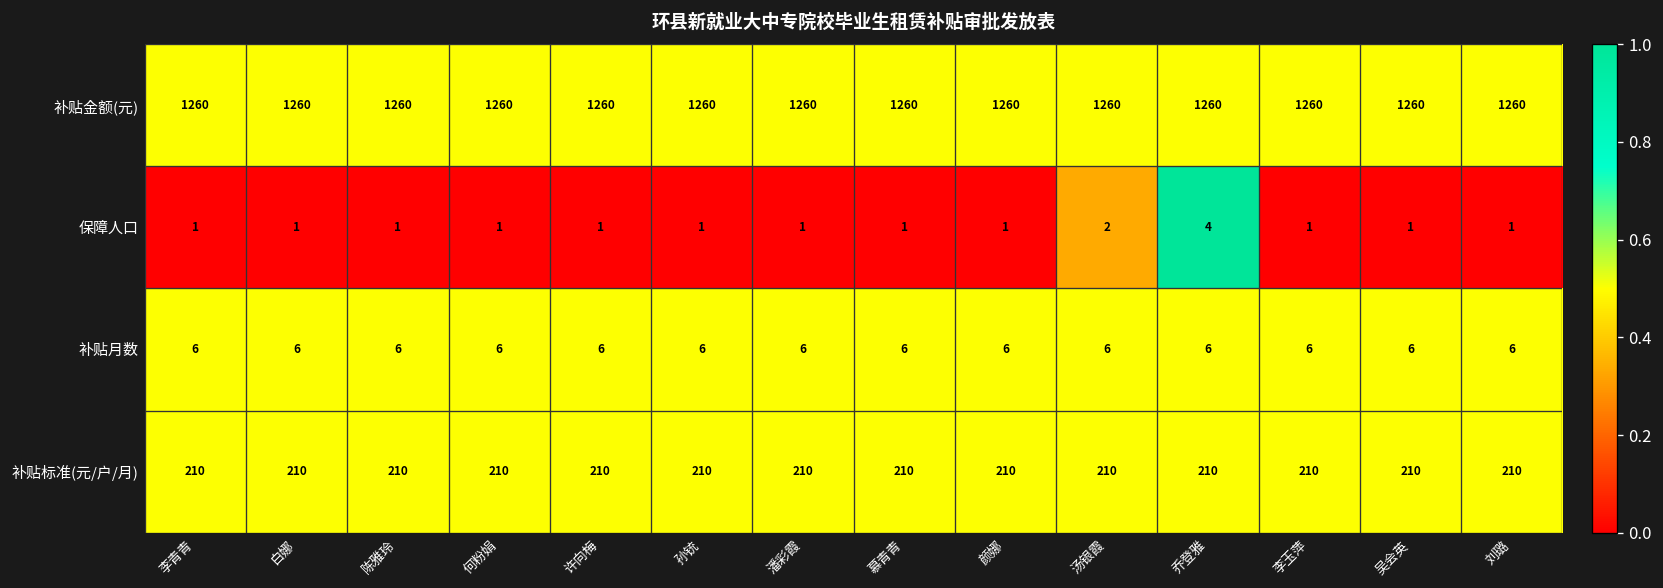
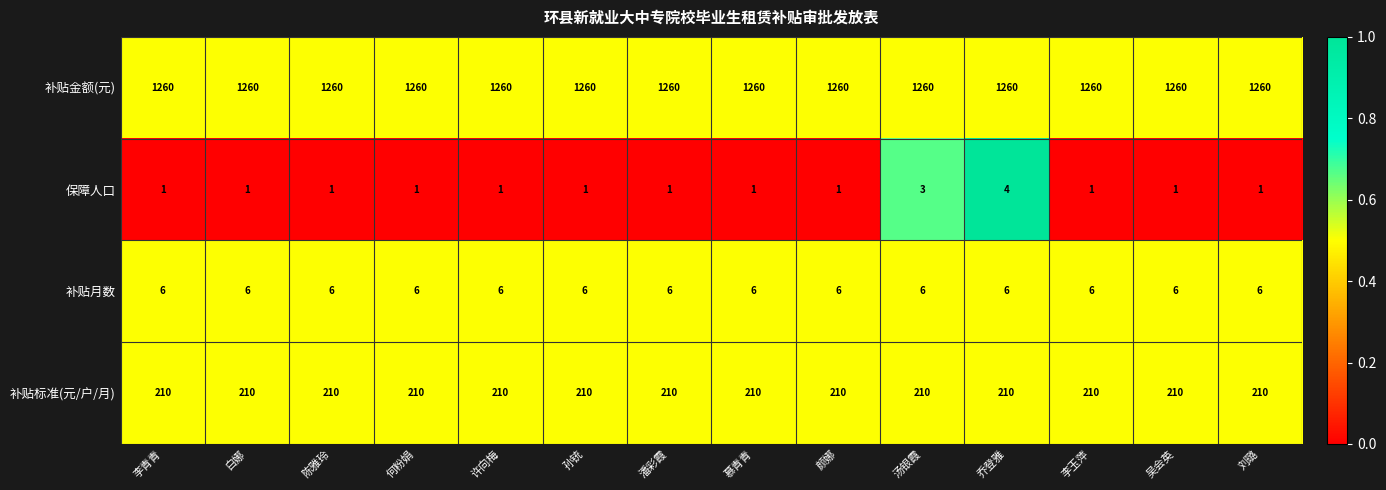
  {
    "补贴金额(元)": {
      "李青青": 1260,
      "白娜": 1260,
      "陈雅玲": 1260,
      "何粉娟": 1260,
      "许向梅": 1260,
      "孙铳": 1260,
      "潘彩霞": 1260,
      "慕青青": 1260,
      "颜娜": 1260,
      "汤银霞": 1260,
      "乔登雅": 1260,
      "李玉萍": 1260,
      "吴会英": 1260,
      "刘璐": 1260
    },
    "保障人口": {
      "李青青": 1,
      "白娜": 1,
      "陈雅玲": 1,
      "何粉娟": 1,
      "许向梅": 1,
      "孙铳": 1,
      "潘彩霞": 1,
      "慕青青": 1,
      "颜娜": 1,
-     "汤银霞": 2,
+     "汤银霞": 3,
      "乔登雅": 4,
      "李玉萍": 1,
      "吴会英": 1,
      "刘璐": 1
    },
    "补贴月数": {
      "李青青": 6,
      "白娜": 6,
      "陈雅玲": 6,
      "何粉娟": 6,
      "许向梅": 6,
      "孙铳": 6,
      "潘彩霞": 6,
      "慕青青": 6,
      "颜娜": 6,
      "汤银霞": 6,
      "乔登雅": 6,
      "李玉萍": 6,
      "吴会英": 6,
      "刘璐": 6
    },
    "补贴标准(元/户/月)": {
      "李青青": 210,
      "白娜": 210,
      "陈雅玲": 210,
      "何粉娟": 210,
      "许向梅": 210,
      "孙铳": 210,
      "潘彩霞": 210,
      "慕青青": 210,
      "颜娜": 210,
      "汤银霞": 210,
      "乔登雅": 210,
      "李玉萍": 210,
      "吴会英": 210,
      "刘璐": 210
    }
  }
